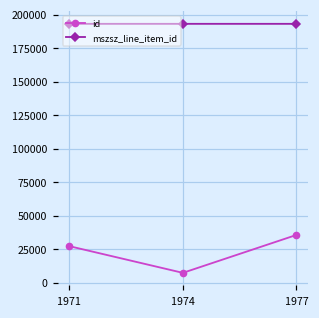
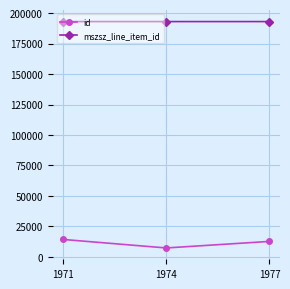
  {
    "id": {
-     "1971": 27000,
+     "1971": 14000,
      "1974": 7000,
-     "1977": 36000
+     "1977": 13000
    },
    "mszsz_line_item_id": {
      "1974": 193000,
      "1977": 193000
    }
  }
